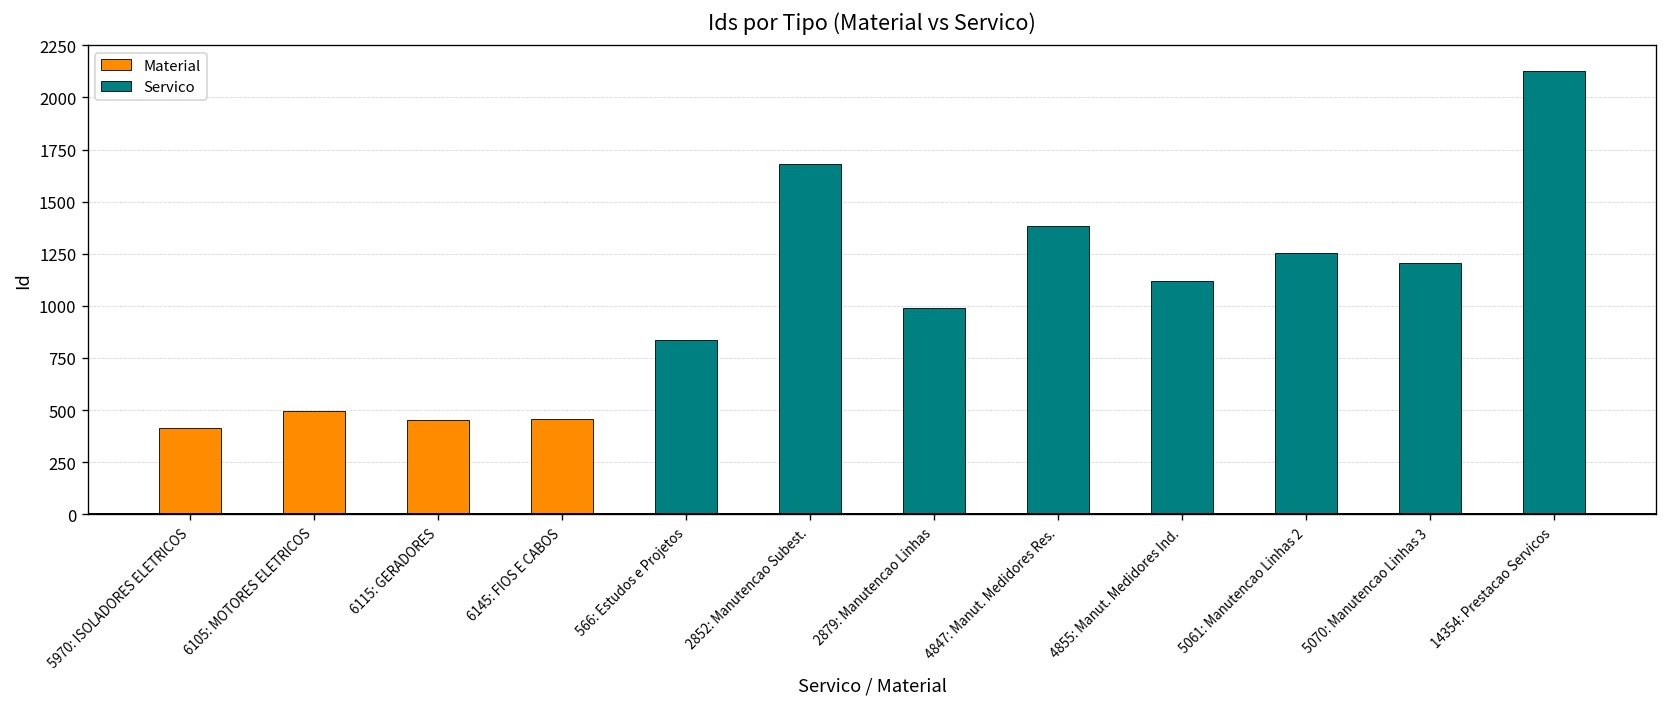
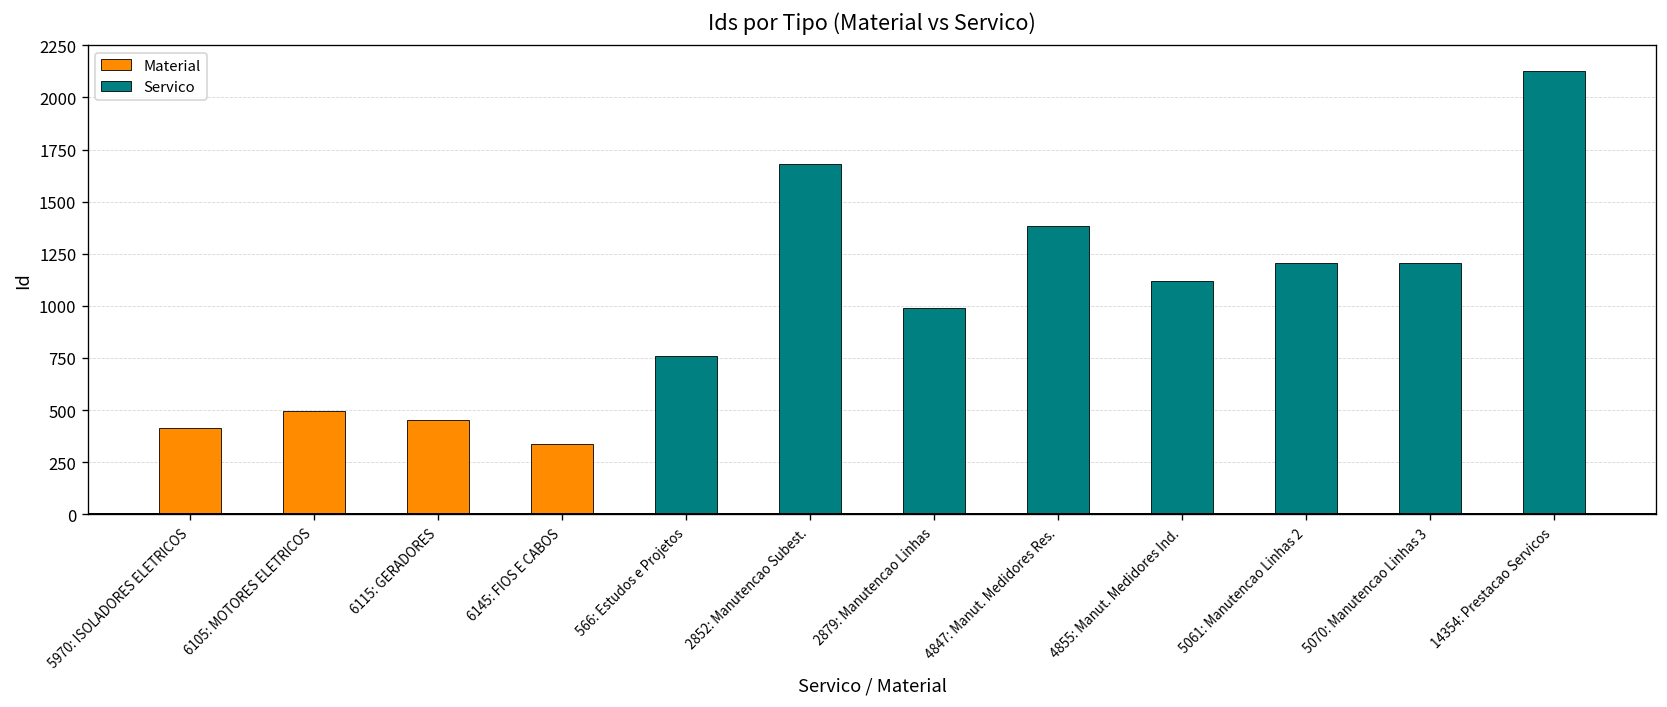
  {
    "Material": {
      "5970: ISOLADORES ELETRICOS": 420,
      "6105: MOTORES ELETRICOS": 500,
      "6115: GERADORES": 450,
-     "6145: FIOS E CABOS": 460,
+     "6145: FIOS E CABOS": 340,
      "566: Estudos e Projetos": 0,
      "2852: Manutencao Subest.": 0,
      "2879: Manutencao Linhas": 0,
      "4847: Manut. Medidores Res.": 0,
      "4855: Manut. Medidores Ind.": 0,
      "5061: Manutencao Linhas 2": 0,
      "5070: Manutencao Linhas 3": 0,
      "14354: Prestacao Servicos": 0
    },
    "Servico": {
      "5970: ISOLADORES ELETRICOS": 0,
      "6105: MOTORES ELETRICOS": 0,
      "6115: GERADORES": 0,
      "6145: FIOS E CABOS": 0,
-     "566: Estudos e Projetos": 830,
+     "566: Estudos e Projetos": 760,
      "2852: Manutencao Subest.": 1680,
      "2879: Manutencao Linhas": 990,
      "4847: Manut. Medidores Res.": 1380,
      "4855: Manut. Medidores Ind.": 1120,
-     "5061: Manutencao Linhas 2": 1250,
+     "5061: Manutencao Linhas 2": 1200,
      "5070: Manutencao Linhas 3": 1210,
      "14354: Prestacao Servicos": 2130
    }
  }
